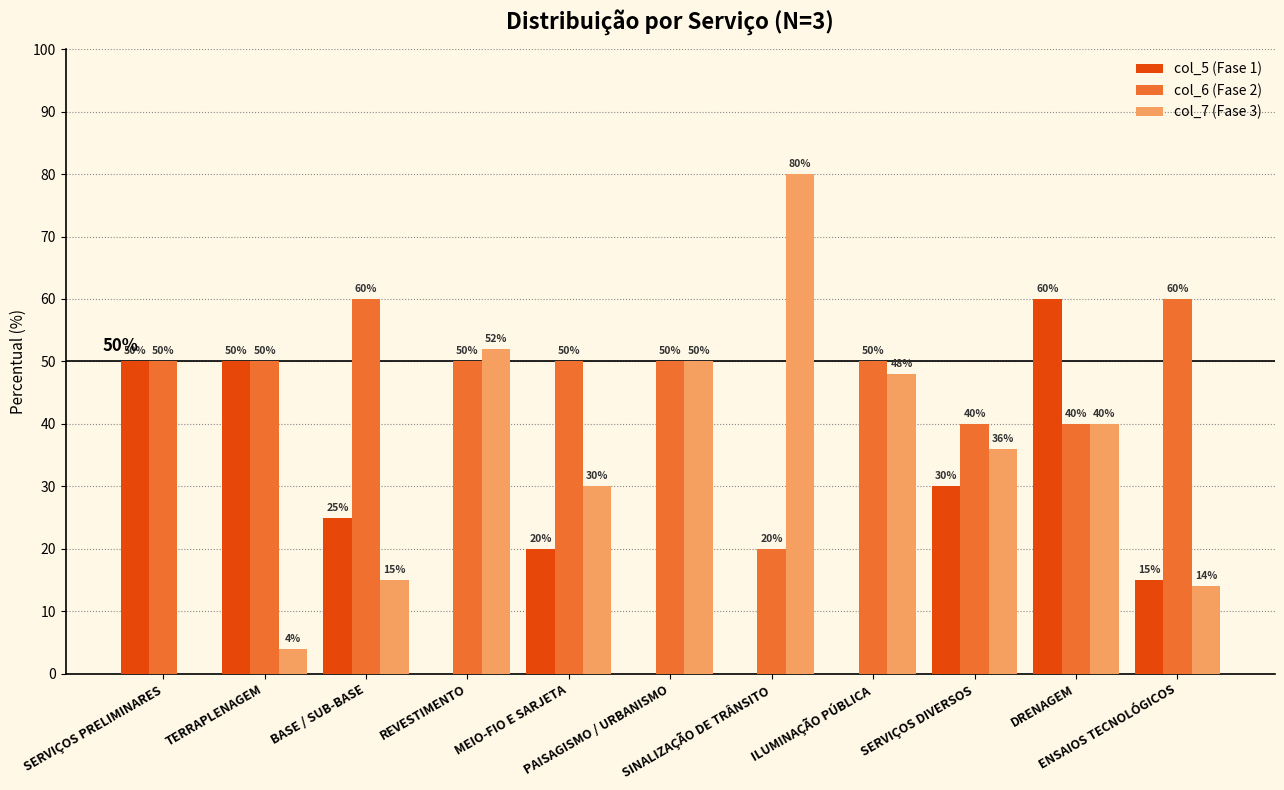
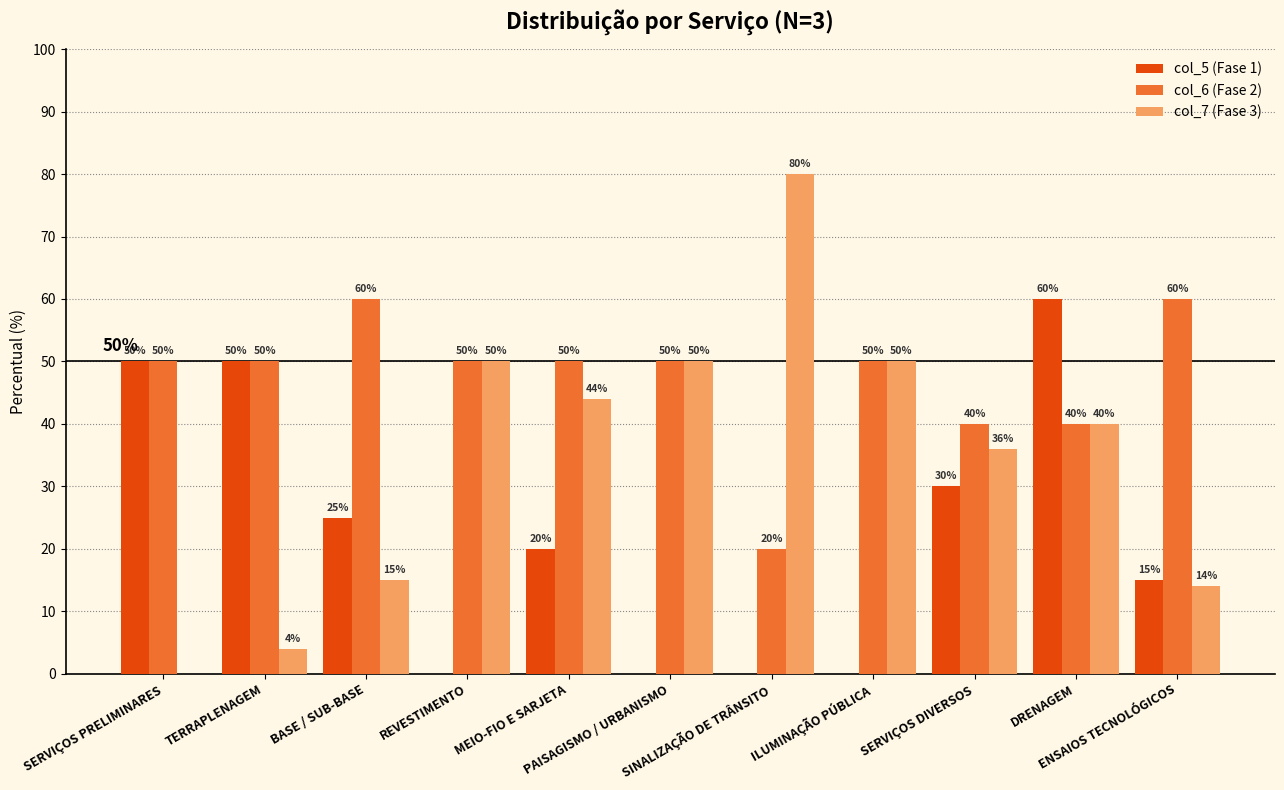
  {
    "col_7 (Fase 3)": {
      "TERRAPLENAGEM": "4%",
      "BASE / SUB-BASE": "15%",
-     "REVESTIMENTO": "52%",
-     "MEIO-FIO E SARJETA": "30%",
+     "REVESTIMENTO": "50%",
+     "MEIO-FIO E SARJETA": "44%",
      "PAISAGISMO / URBANISMO": "50%",
      "SINALIZAÇÃO DE TRÂNSITO": "80%",
-     "ILUMINAÇÃO PÚBLICA": "48%",
+     "ILUMINAÇÃO PÚBLICA": "50%",
      "SERVIÇOS DIVERSOS": "36%",
      "DRENAGEM": "40%",
      "ENSAIOS TECNOLÓGICOS": "14%"
    }
  }
